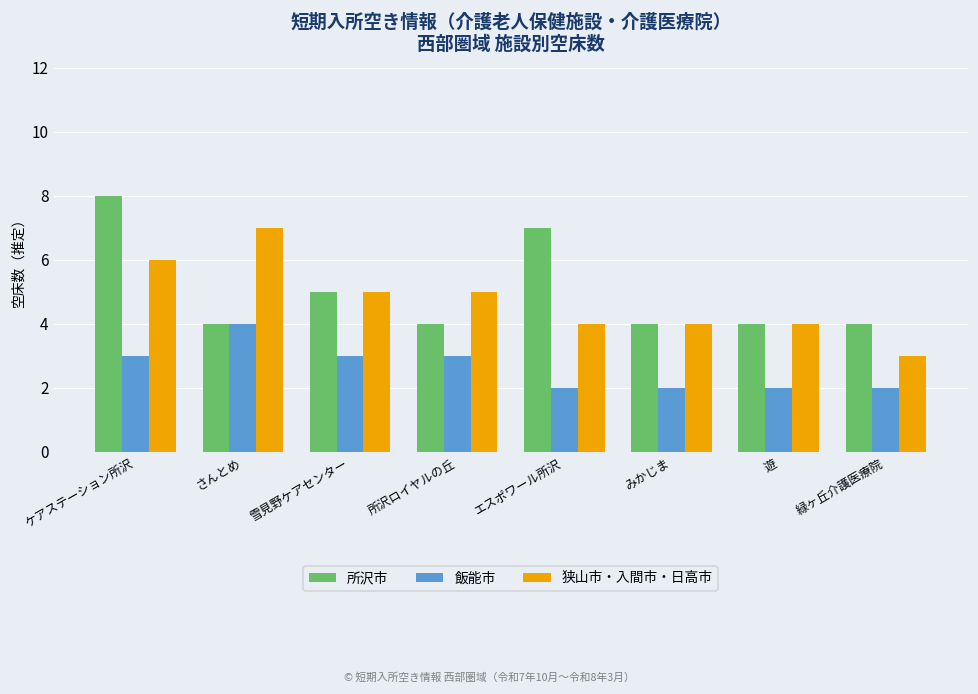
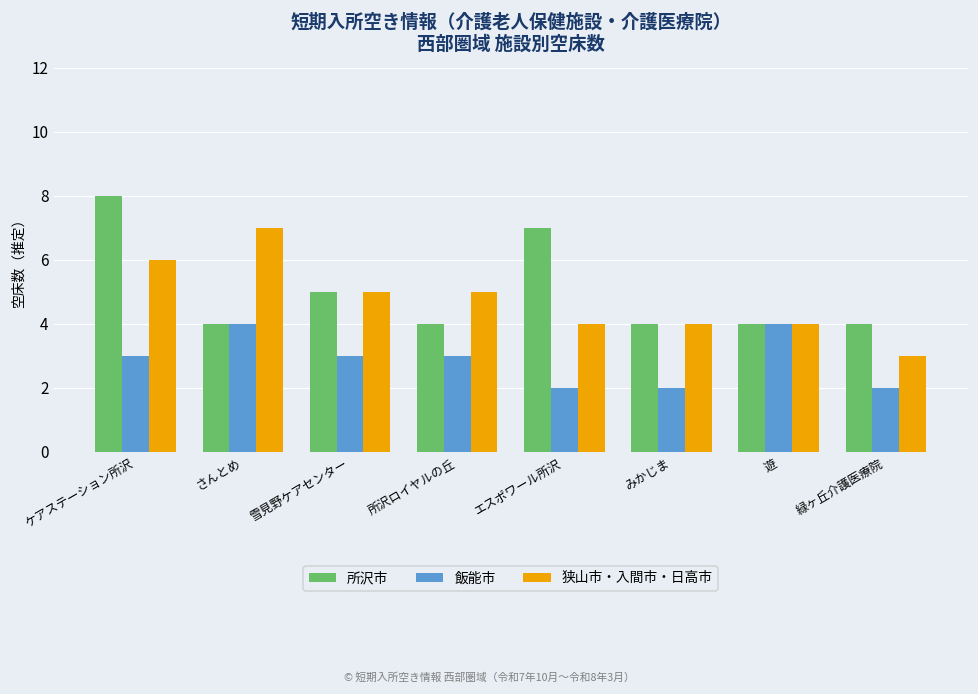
  {
    "所沢市": {
      "ケアステーション所沢": 8,
      "さんとめ": 4,
      "雪見野ケアセンター": 5,
      "所沢ロイヤルの丘": 4,
      "エスポワール所沢": 7,
      "みかじま": 4,
      "遊": 4,
      "緑ヶ丘介護医療院": 4
    },
    "飯能市": {
      "ケアステーション所沢": 3,
      "さんとめ": 4,
      "雪見野ケアセンター": 3,
      "所沢ロイヤルの丘": 3,
      "エスポワール所沢": 2,
      "みかじま": 2,
-     "遊": 2,
+     "遊": 4,
      "緑ヶ丘介護医療院": 2
    },
    "狭山市・入間市・日高市": {
      "ケアステーション所沢": 6,
      "さんとめ": 7,
      "雪見野ケアセンター": 5,
      "所沢ロイヤルの丘": 5,
      "エスポワール所沢": 4,
      "みかじま": 4,
      "遊": 4,
      "緑ヶ丘介護医療院": 3
    }
  }
